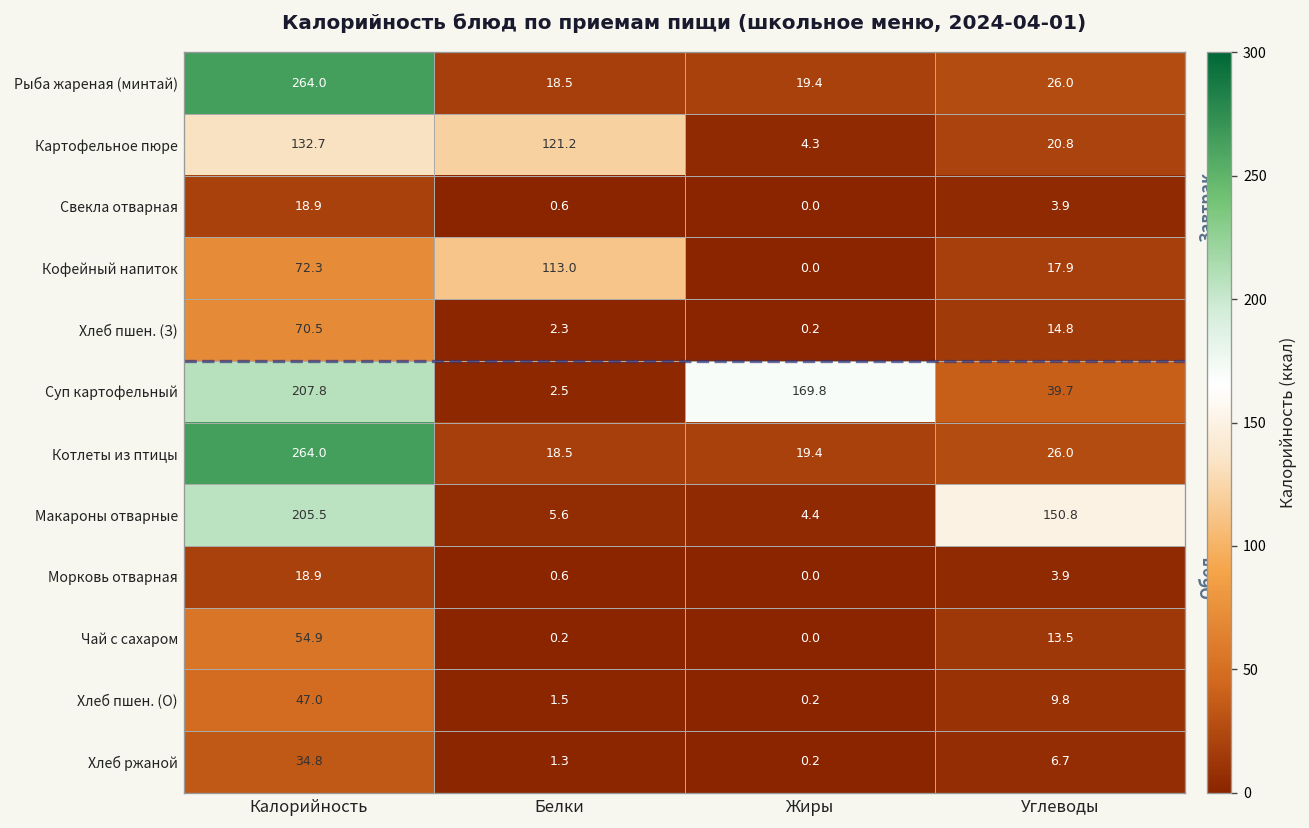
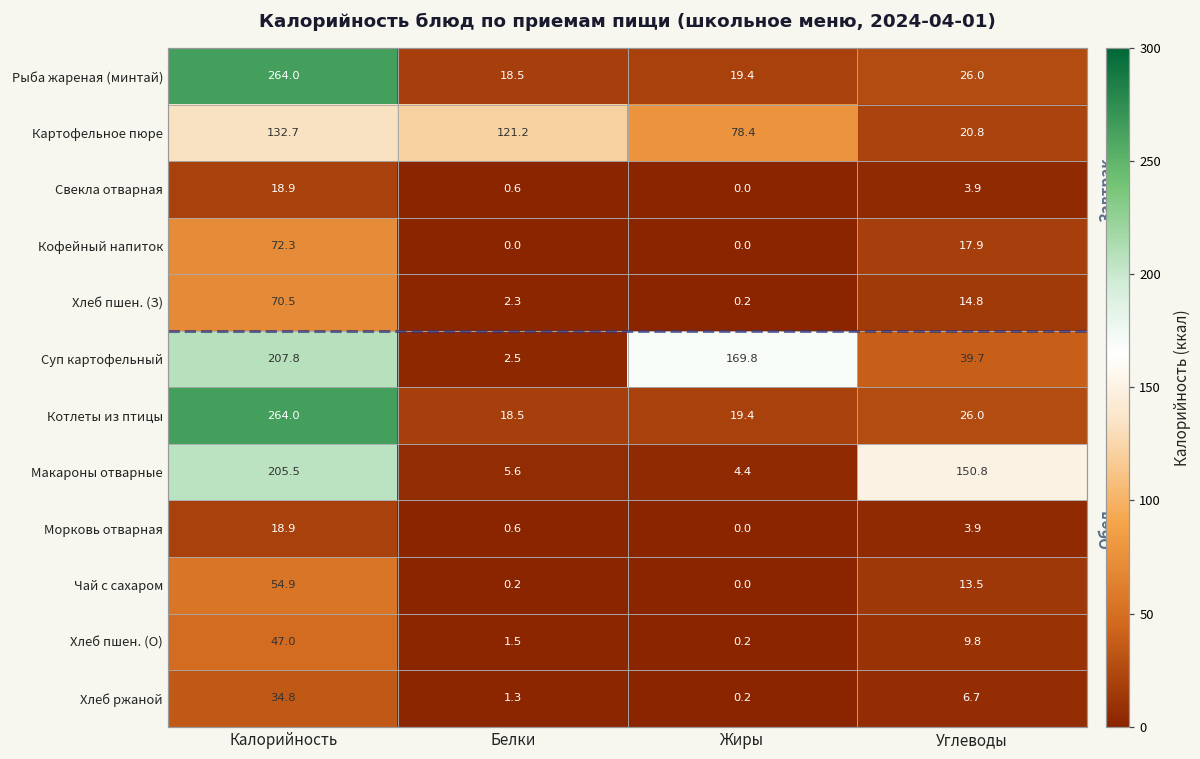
  {
    "Рыба жареная (минтай)": {
      "Калорийность": 264.0,
      "Белки": 18.5,
      "Жиры": 19.4,
      "Углеводы": 26.0
    },
    "Картофельное пюре": {
      "Калорийность": 132.7,
      "Белки": 121.2,
-     "Жиры": 4.3,
+     "Жиры": 78.4,
      "Углеводы": 20.8
    },
    "Свекла отварная": {
      "Калорийность": 18.9,
      "Белки": 0.6,
      "Жиры": 0.0,
      "Углеводы": 3.9
    },
    "Кофейный напиток": {
      "Калорийность": 72.3,
-     "Белки": 113.0,
+     "Белки": 0.0,
      "Жиры": 0.0,
      "Углеводы": 17.9
    },
    "Хлеб пшен. (З)": {
      "Калорийность": 70.5,
      "Белки": 2.3,
      "Жиры": 0.2,
      "Углеводы": 14.8
    },
    "Суп картофельный": {
      "Калорийность": 207.8,
      "Белки": 2.5,
      "Жиры": 169.8,
      "Углеводы": 39.7
    },
    "Котлеты из птицы": {
      "Калорийность": 264.0,
      "Белки": 18.5,
      "Жиры": 19.4,
      "Углеводы": 26.0
    },
    "Макароны отварные": {
      "Калорийность": 205.5,
      "Белки": 5.6,
      "Жиры": 4.4,
      "Углеводы": 150.8
    },
    "Морковь отварная": {
      "Калорийность": 18.9,
      "Белки": 0.6,
      "Жиры": 0.0,
      "Углеводы": 3.9
    },
    "Чай с сахаром": {
      "Калорийность": 54.9,
      "Белки": 0.2,
      "Жиры": 0.0,
      "Углеводы": 13.5
    },
    "Хлеб пшен. (О)": {
      "Калорийность": 47.0,
      "Белки": 1.5,
      "Жиры": 0.2,
      "Углеводы": 9.8
    },
    "Хлеб ржаной": {
      "Калорийность": 34.8,
      "Белки": 1.3,
      "Жиры": 0.2,
      "Углеводы": 6.7
    }
  }
